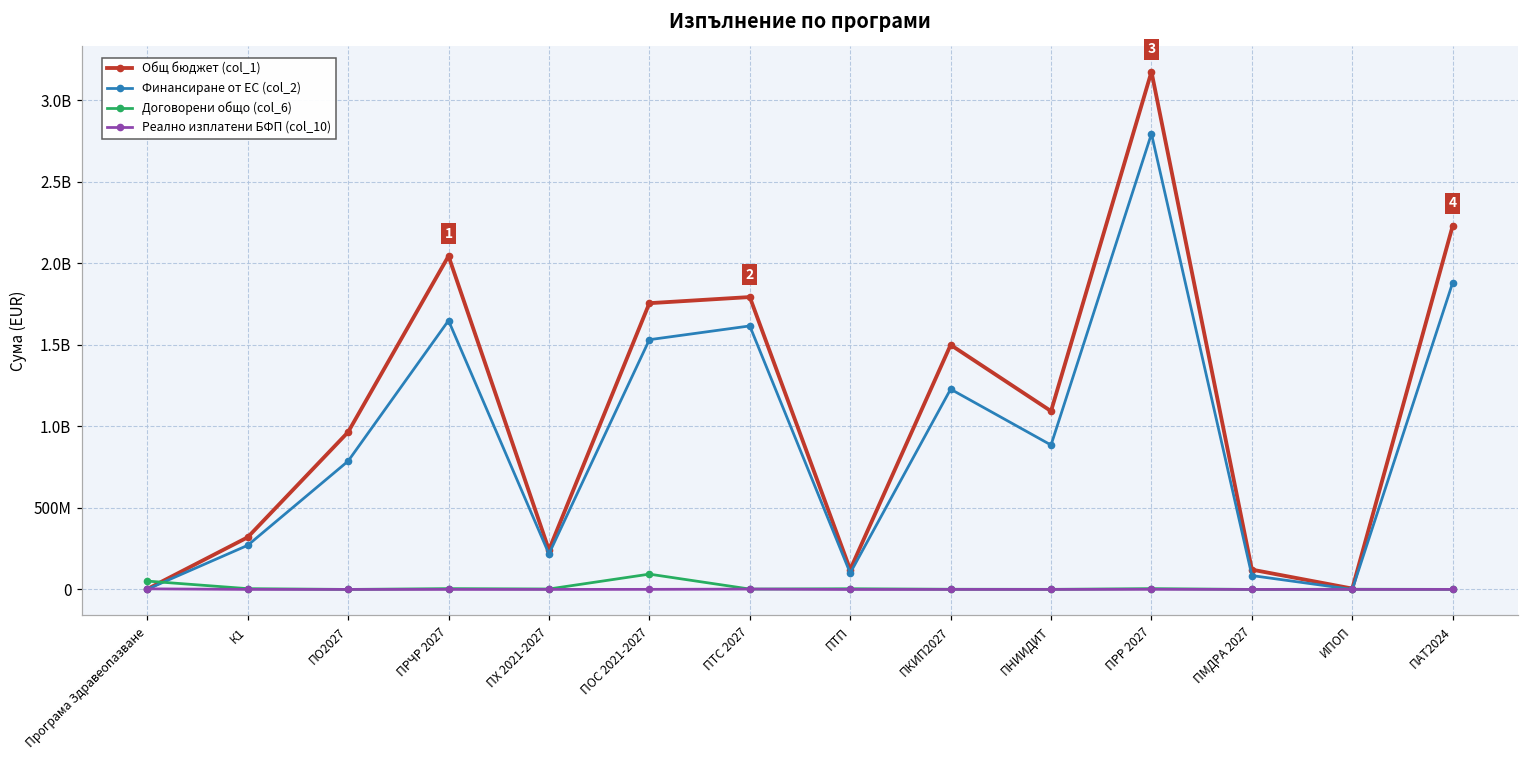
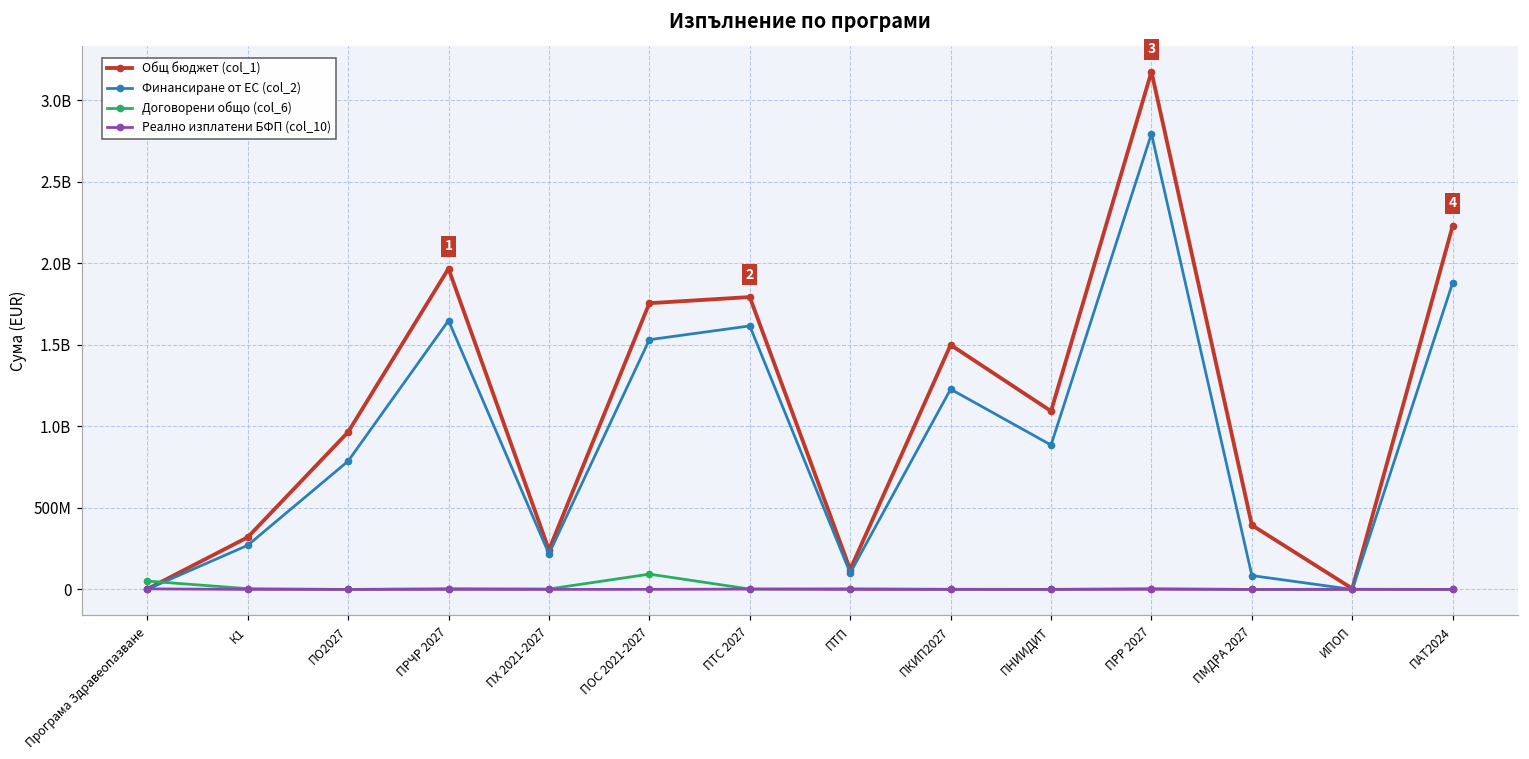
  {
    "Общ бюджет (col_1)": {
      "К1": 320000000,
      "ПО2027": 960000000,
-     "ПРЧР 2027": 2040000000,
+     "ПРЧР 2027": 1970000000,
      "ПХ 2021-2027": 240000000,
      "ПОС 2021-2027": 1760000000,
      "ПТП": 120000000,
      "ПКИП2027": 1500000000,
      "ПНИИДИТ": 1090000000,
-     "ПМДРА 2027": 120000000
+     "ПМДРА 2027": 390000000
    },
    "Финансиране от ЕС (col_2)": {
      "К1": 270000000,
      "ПО2027": 790000000,
      "ПРЧР 2027": 1650000000,
      "ПХ 2021-2027": 220000000,
      "ПОС 2021-2027": 1530000000,
      "ПТС 2027": 1620000000,
      "ПТП": 100000000,
      "ПКИП2027": 1230000000,
      "ПНИИДИТ": 890000000,
      "ПРР 2027": 2790000000,
      "ПМДРА 2027": 80000000,
      "ПАТ2024": 1880000000
    },
    "Договорени общо (col_6)": {
      "Програма Здравеопазване": 50000000,
      "ПОС 2021-2027": 90000000
    },
    "Реално изплатени БФП (col_10)": {
      "ПОС 2021-2027": 0
    }
  }
